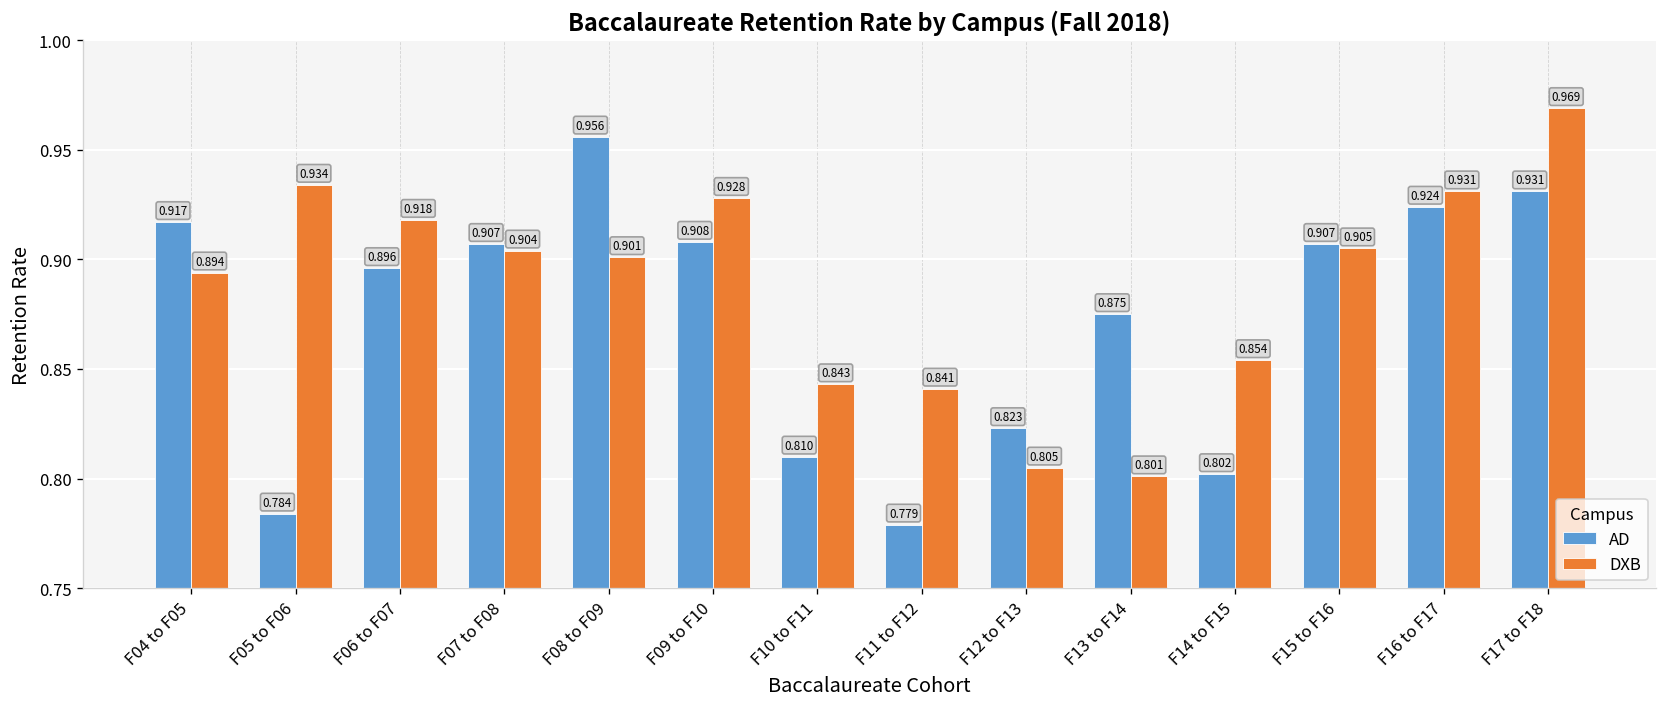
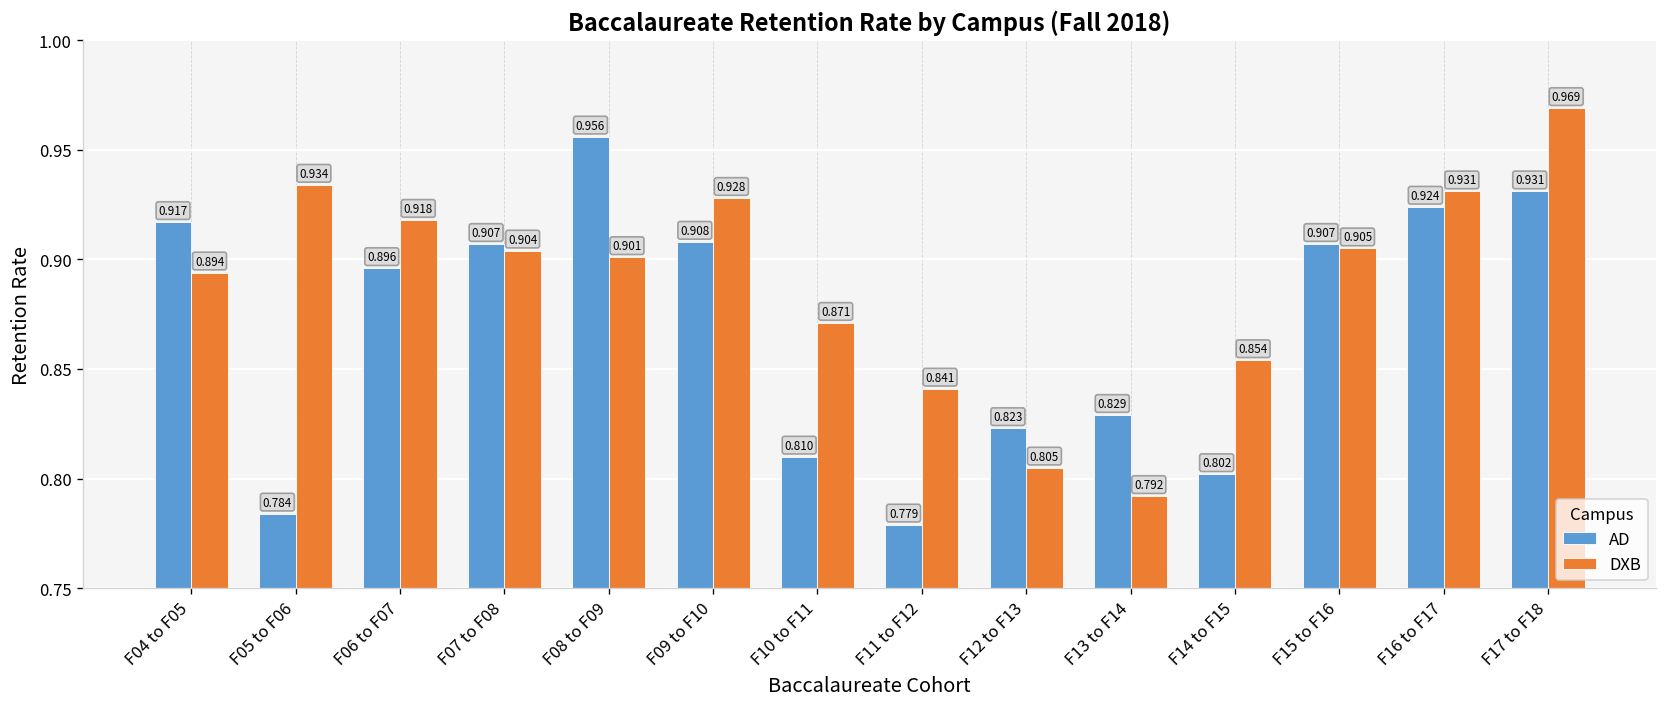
  {
    "AD": {
-     "F13 to F14": 0.875
+     "F13 to F14": 0.829
    },
    "DXB": {
-     "F10 to F11": 0.843,
-     "F13 to F14": 0.801
+     "F10 to F11": 0.871,
+     "F13 to F14": 0.792
    }
  }
